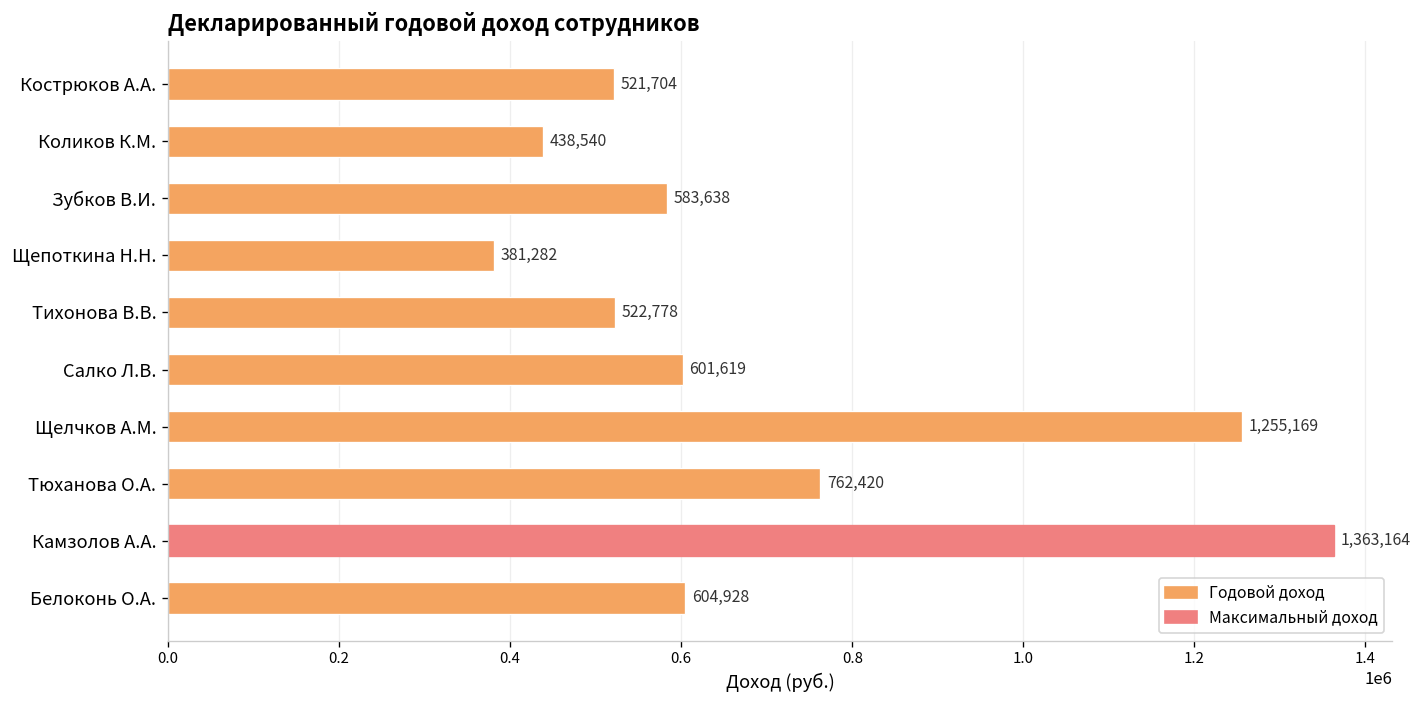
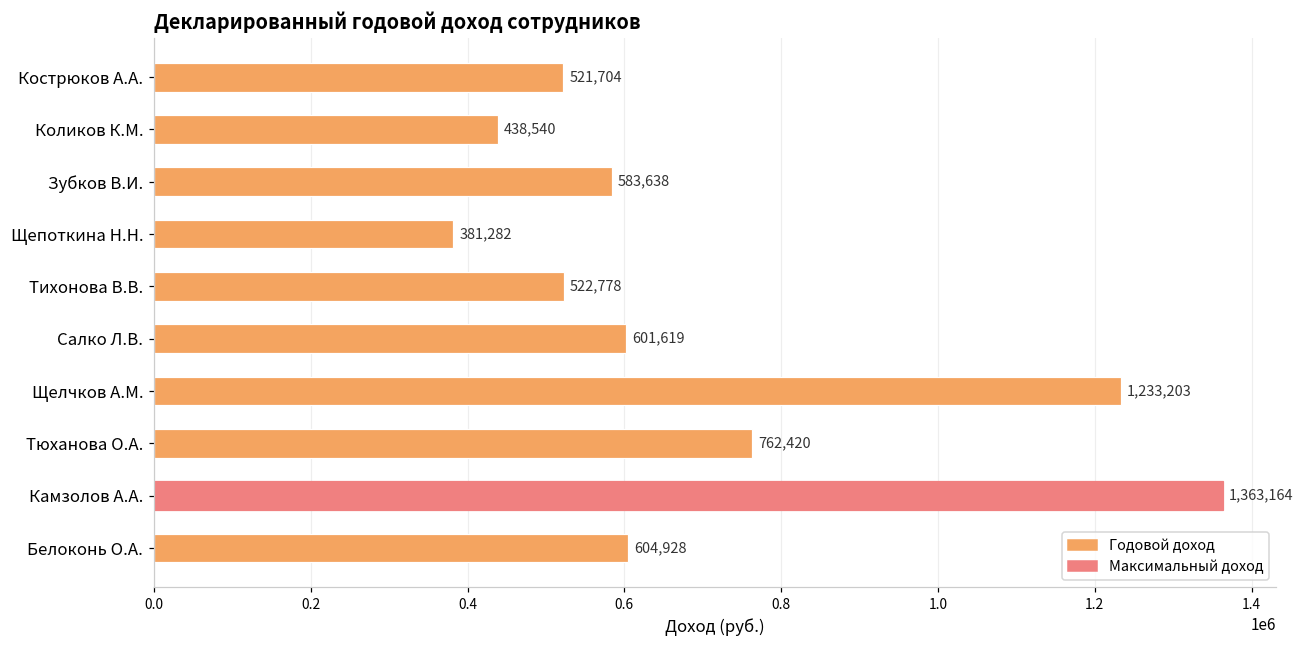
  {
    "Кострюков А.А.": "521,704",
    "Коликов К.М.": "438,540",
    "Зубков В.И.": "583,638",
    "Щепоткина Н.Н.": "381,282",
    "Тихонова В.В.": "522,778",
    "Салко Л.В.": "601,619",
-   "Щелчков А.М.": "1,255,169",
+   "Щелчков А.М.": "1,233,203",
    "Тюханова О.А.": "762,420",
    "Камзолов А.А.": "1,363,164",
    "Белоконь О.А.": "604,928"
  }
